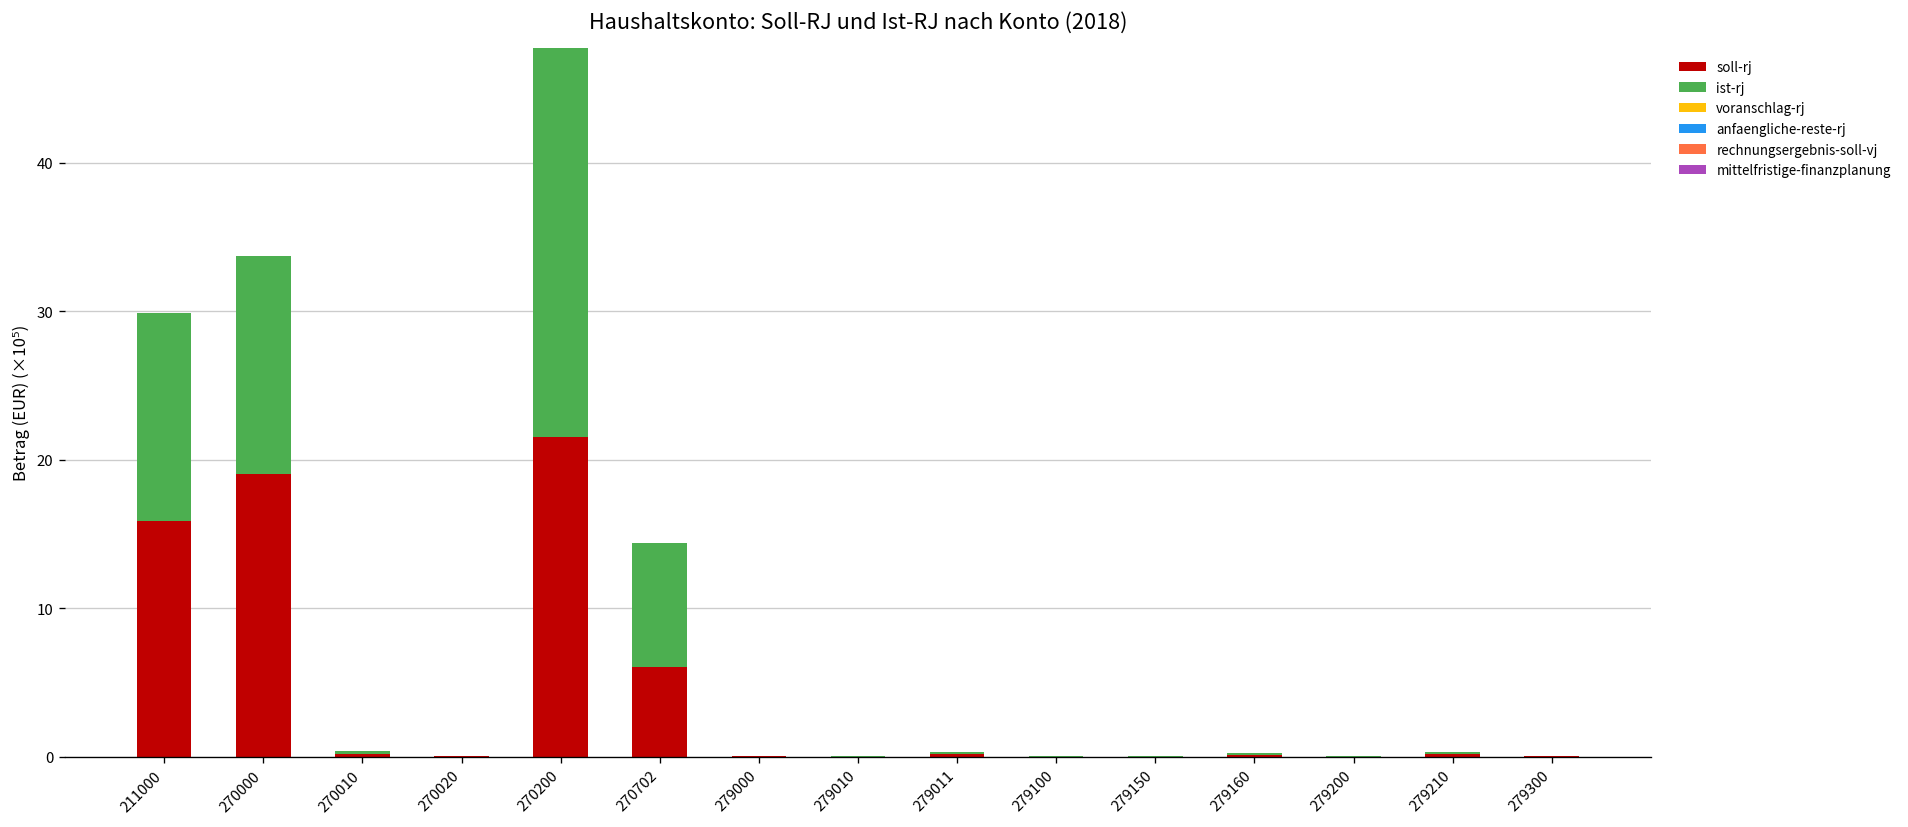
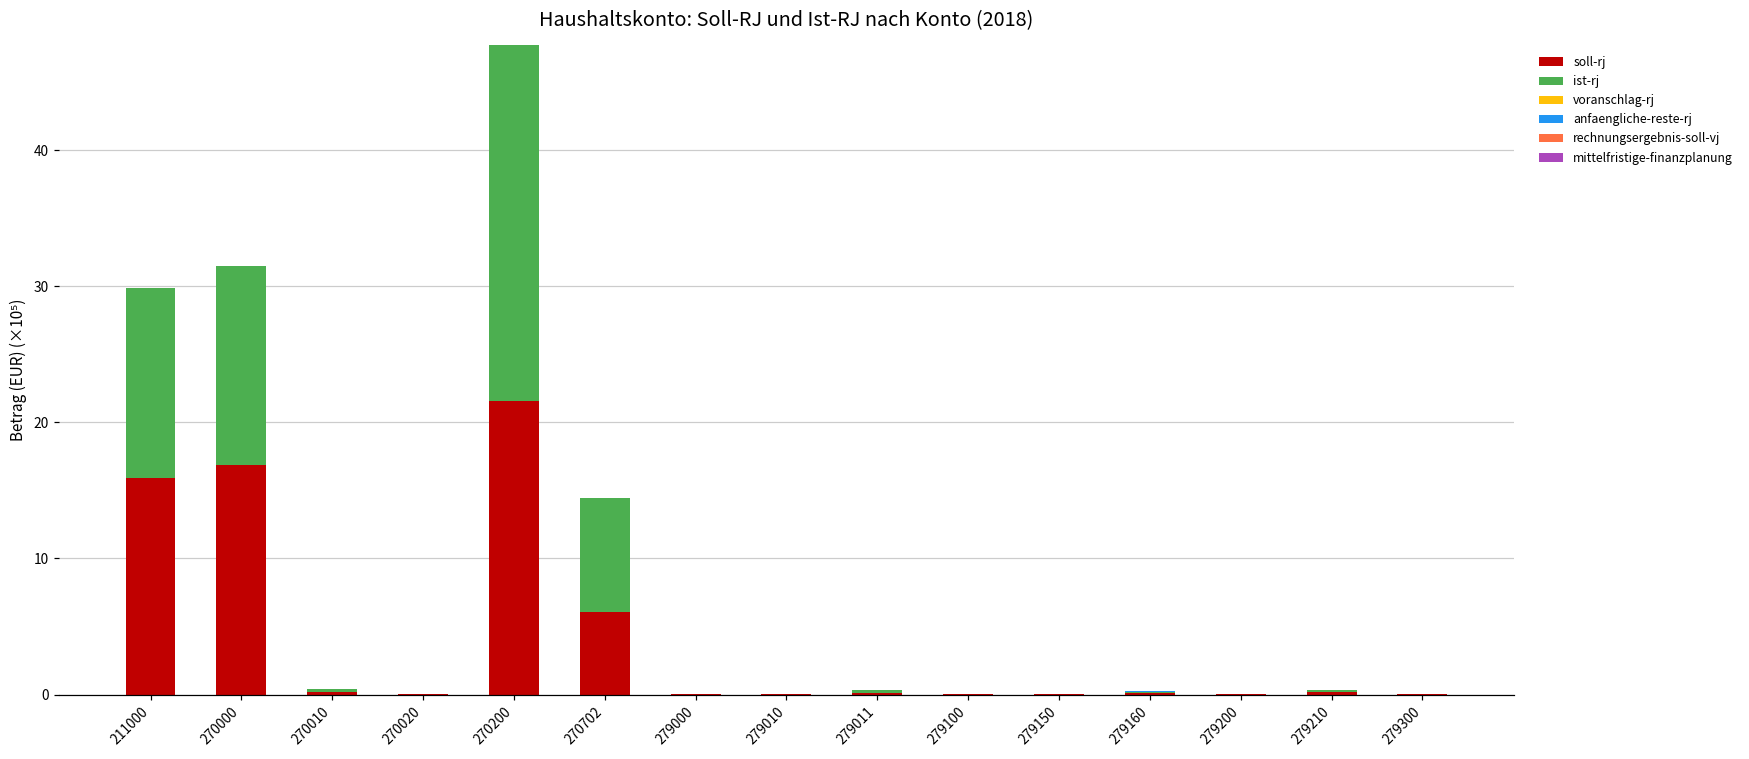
  {
    "soll-rj": {
      "211000": 15.9,
-     "270000": 19.0,
+     "270000": 16.8,
      "270010": 0.2,
      "270200": 21.5,
      "270702": 6.1
    },
    "voranschlag-rj": {
      "270020": 0.0,
      "279000": 0.0,
      "279010": 0.0,
      "279011": 0.0,
      "279100": 0.0,
      "279150": 0.0,
      "279160": 0.0,
      "279200": 0.0,
      "279210": 0.0,
      "279300": 0.0
    },
    "mittelfristige-finanzplanung": {
      "211000": 0.0,
      "270000": 0.0,
      "270010": 0.0,
      "270020": 0.0,
      "270200": 0.0,
      "270702": 0.0,
      "279000": 0.0,
      "279010": 0.0,
      "279011": 0.0,
      "279100": 0.0,
      "279150": 0.0,
      "279160": 0.0,
      "279200": 0.0,
      "279210": 0.0,
      "279300": 0.0
    }
  }
